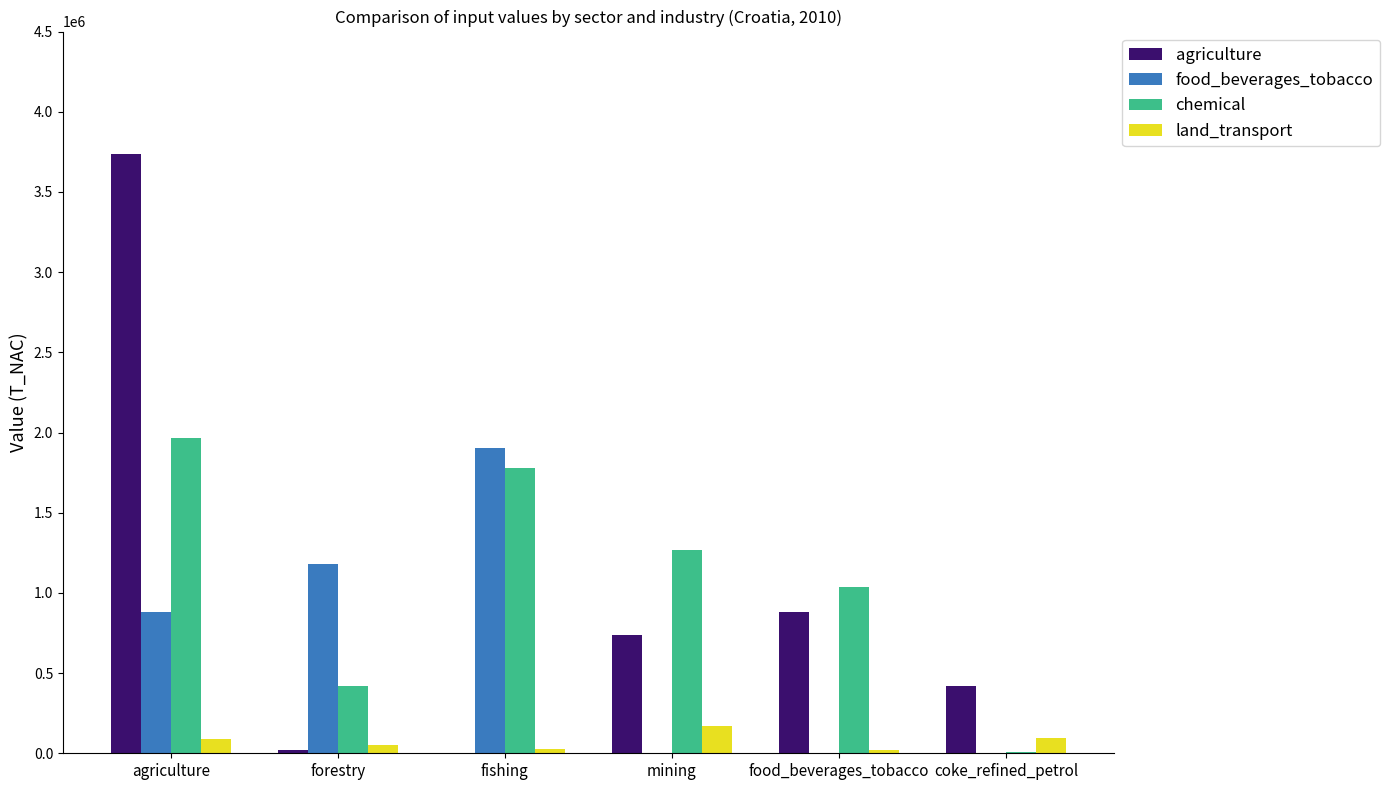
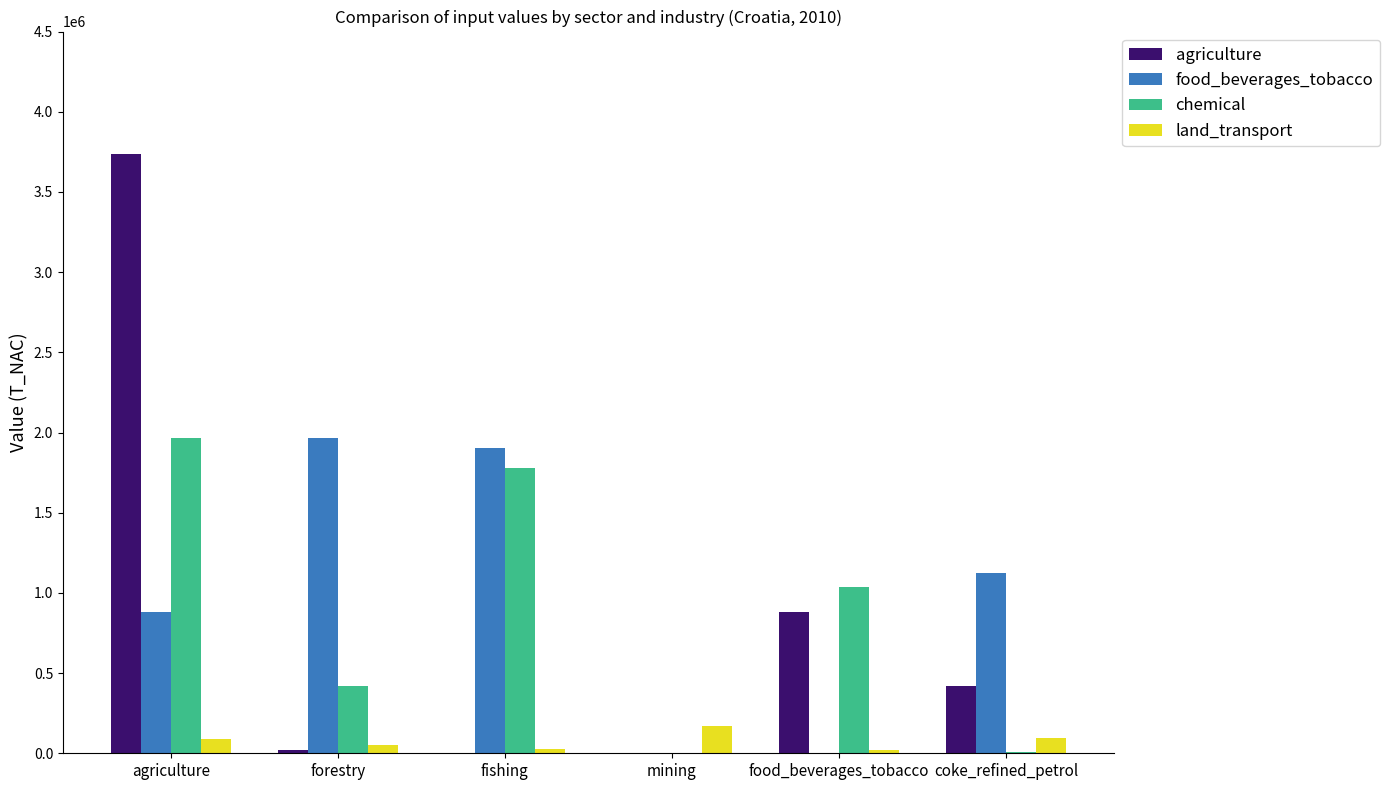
  {
    "agriculture": {
      "agriculture": 3740000,
      "forestry": 20000,
-     "mining": 740000,
+     "mining": 0,
      "food_beverages_tobacco": 880000,
      "coke_refined_petrol": 420000
    },
    "food_beverages_tobacco": {
      "agriculture": 880000,
-     "forestry": 1180000,
+     "forestry": 1970000,
      "fishing": 1900000,
-     "coke_refined_petrol": 0
+     "coke_refined_petrol": 1130000
    },
    "chemical": {
      "agriculture": 1970000,
      "forestry": 420000,
      "fishing": 1780000,
-     "mining": 1270000,
+     "mining": 0,
      "food_beverages_tobacco": 1040000
    },
    "land_transport": {
      "agriculture": 90000,
      "forestry": 50000,
      "fishing": 20000,
      "mining": 170000,
      "food_beverages_tobacco": 20000,
      "coke_refined_petrol": 100000
    }
  }
